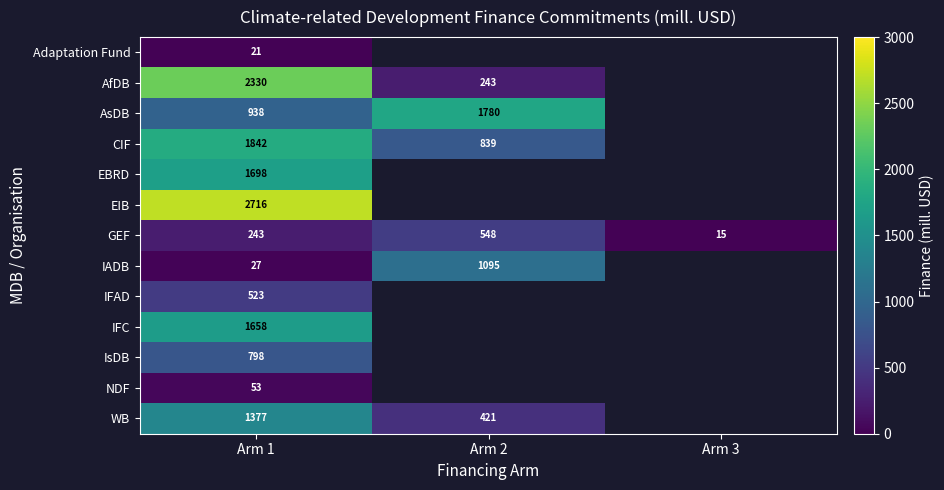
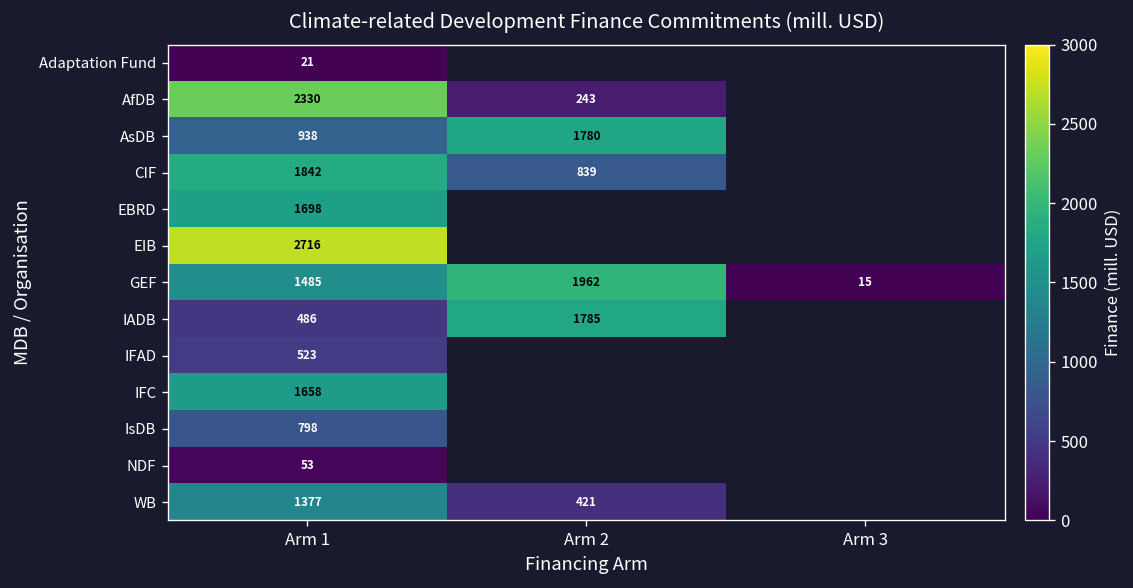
  {
    "Adaptation Fund": {
      "Arm 1": 21
    },
    "AfDB": {
      "Arm 1": 2330,
      "Arm 2": 243
    },
    "AsDB": {
      "Arm 1": 938,
      "Arm 2": 1780
    },
    "CIF": {
      "Arm 1": 1842,
      "Arm 2": 839
    },
    "EBRD": {
      "Arm 1": 1698
    },
    "EIB": {
      "Arm 1": 2716
    },
    "GEF": {
-     "Arm 1": 243,
-     "Arm 2": 548,
+     "Arm 1": 1485,
+     "Arm 2": 1962,
      "Arm 3": 15
    },
    "IADB": {
-     "Arm 1": 27,
-     "Arm 2": 1095
+     "Arm 1": 486,
+     "Arm 2": 1785
    },
    "IFAD": {
      "Arm 1": 523
    },
    "IFC": {
      "Arm 1": 1658
    },
    "IsDB": {
      "Arm 1": 798
    },
    "NDF": {
      "Arm 1": 53
    },
    "WB": {
      "Arm 1": 1377,
      "Arm 2": 421
    }
  }
